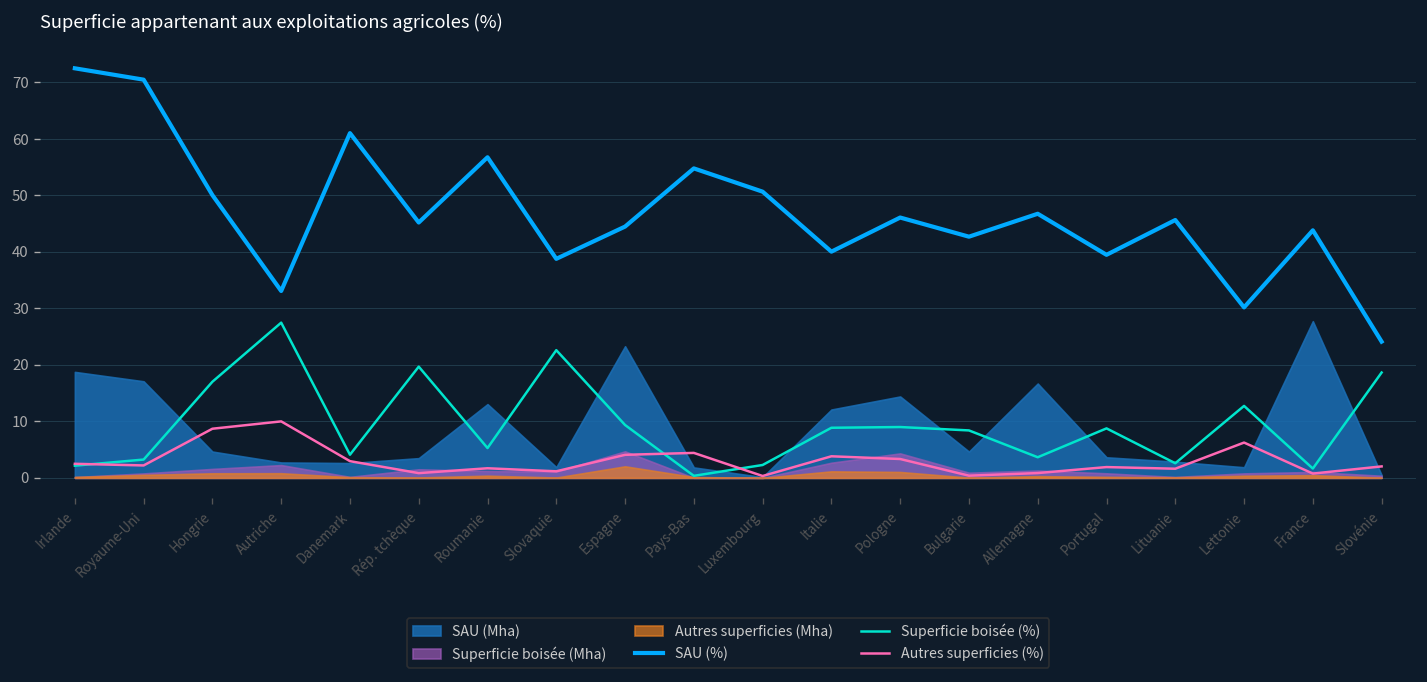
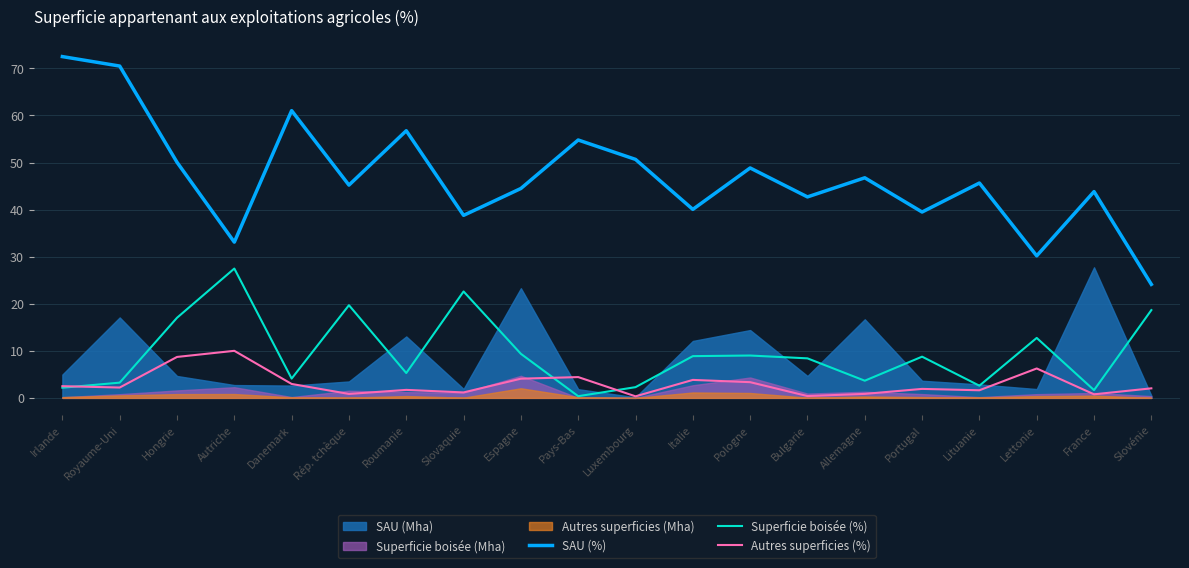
  {
    "SAU (Mha)": {
-     "Irlande": 19,
+     "Irlande": 5,
      "Royaume-Uni": 17,
      "Hongrie": 5,
      "Rép. tchèque": 3,
      "Roumanie": 13,
      "Slovaquie": 2,
      "Espagne": 23,
      "Pays-Bas": 2,
      "Italie": 12,
      "Pologne": 14,
      "Bulgarie": 5,
      "Allemagne": 17,
      "Portugal": 4,
      "Lettonie": 2,
      "France": 28
    },
    "SAU (%)": {
      "Irlande": 73,
      "Royaume-Uni": 71,
      "Hongrie": 50,
      "Autriche": 33,
      "Danemark": 61,
      "Rép. tchèque": 45,
      "Roumanie": 57,
      "Slovaquie": 39,
      "Espagne": 44,
      "Pays-Bas": 55,
      "Luxembourg": 51,
      "Italie": 40,
-     "Pologne": 46,
+     "Pologne": 49,
      "Bulgarie": 43,
      "Allemagne": 47,
      "Portugal": 39,
      "Lituanie": 46,
      "Lettonie": 30,
      "France": 44,
      "Slovénie": 24
    },
    "Superficie boisée (%)": {
      "Royaume-Uni": 3,
      "Hongrie": 17,
      "Autriche": 27,
      "Danemark": 4,
      "Rép. tchèque": 20,
      "Roumanie": 5,
      "Slovaquie": 23,
      "Espagne": 9,
      "Luxembourg": 2,
      "Italie": 9,
      "Pologne": 9,
      "Bulgarie": 8,
      "Allemagne": 4,
      "Portugal": 9,
      "Lettonie": 13,
      "France": 2,
      "Slovénie": 19
    },
    "Superficie boisée (Mha)": {
      "Hongrie": 2,
      "Rép. tchèque": 2,
      "Espagne": 5,
      "Italie": 3,
      "Pologne": 4,
      "Portugal": 1
    },
    "Autres superficies (%)": {
      "Royaume-Uni": 2,
      "Hongrie": 9,
      "Autriche": 10,
      "Rép. tchèque": 1,
      "Espagne": 4,
      "Pays-Bas": 4,
      "Italie": 4,
      "Pologne": 3,
      "Portugal": 2,
      "Lituanie": 2,
      "Lettonie": 6,
      "Slovénie": 2
    },
    "Autres superficies (Mha)": {
      "Hongrie": 1,
      "Autriche": 1,
      "Espagne": 2,
      "Italie": 1,
      "Pologne": 1
    }
  }
